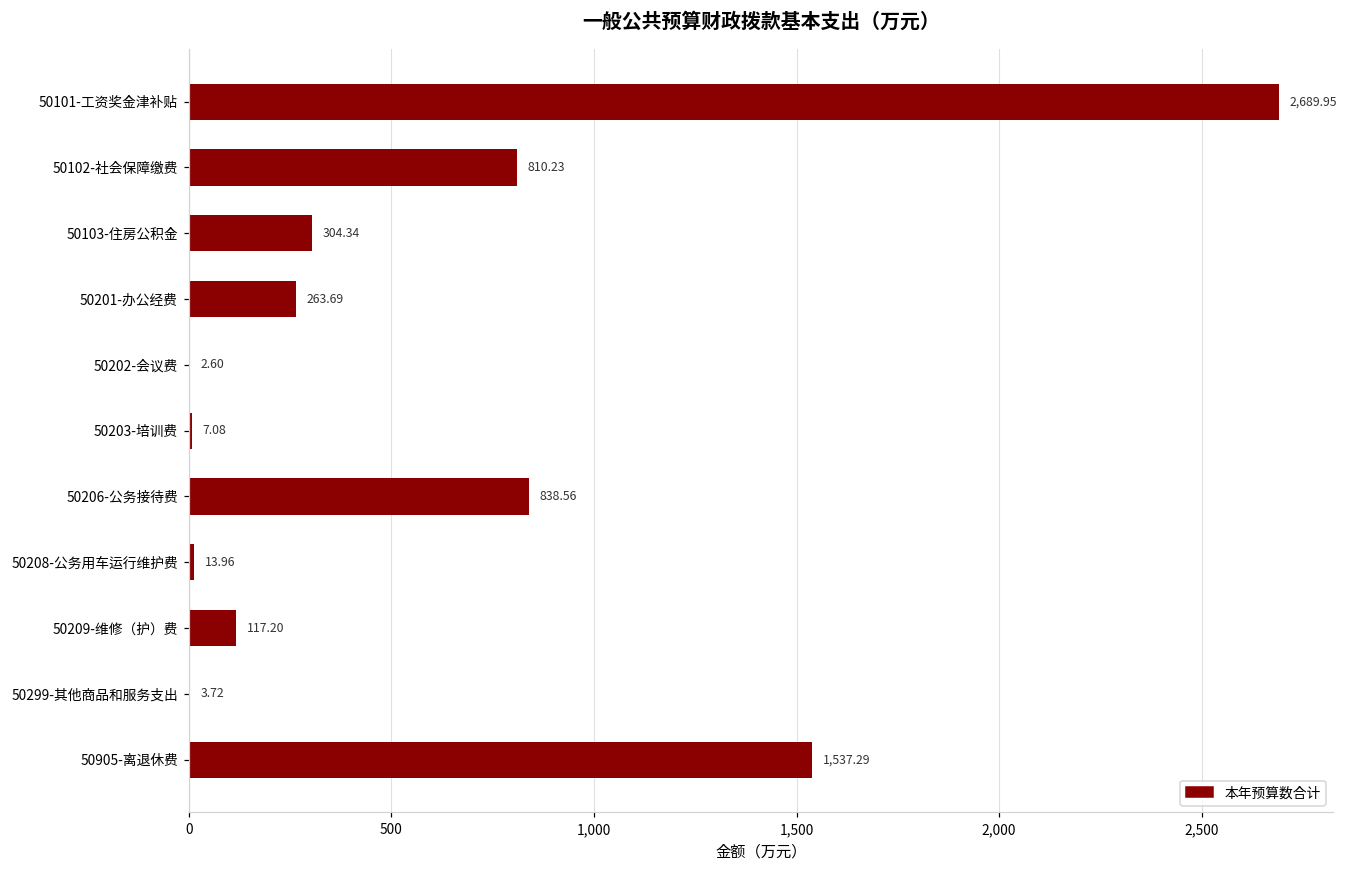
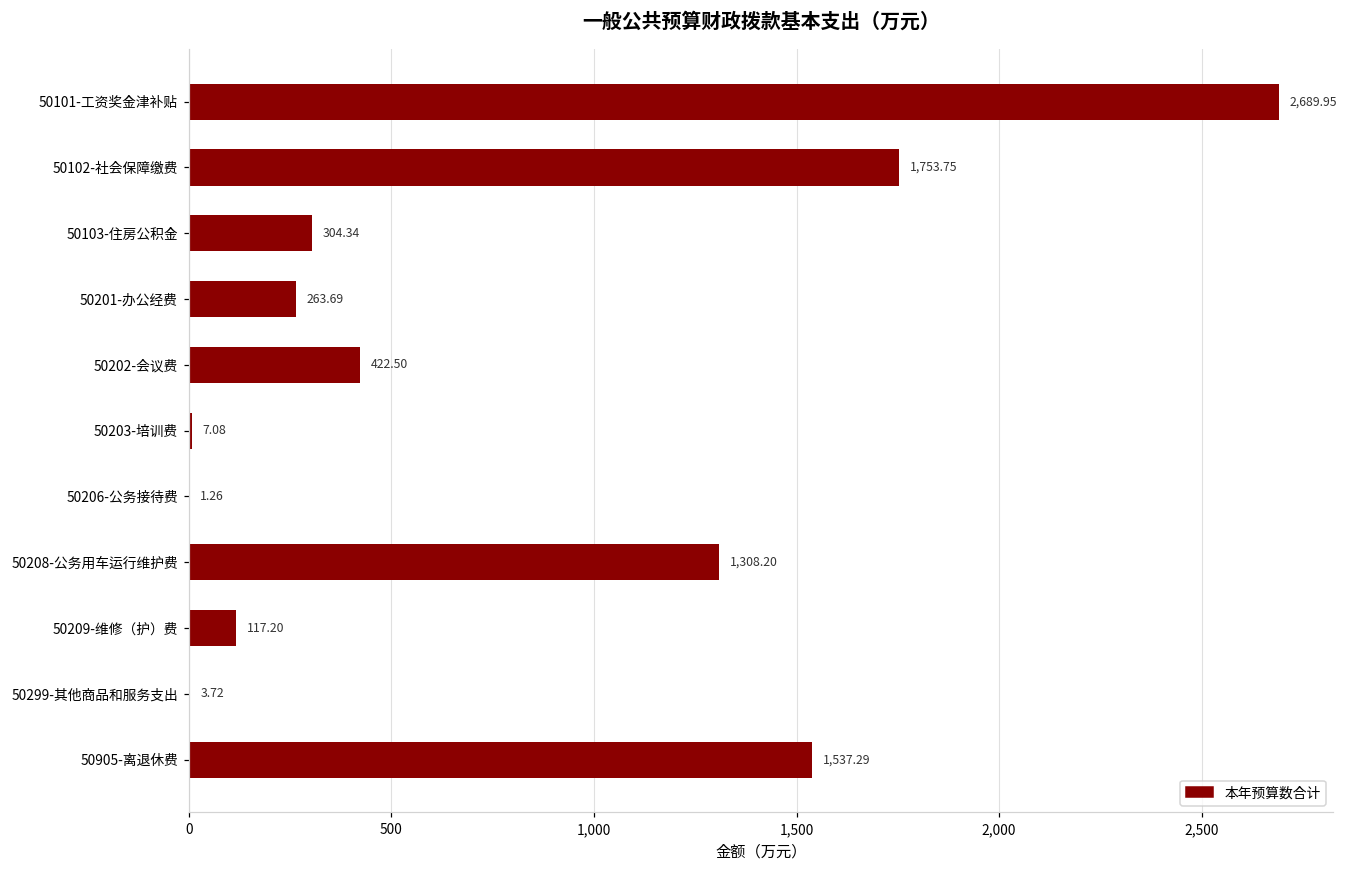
  {
    "50101-工资奖金津补贴": "2,689.95",
-   "50102-社会保障缴费": "810.23",
+   "50102-社会保障缴费": "1,753.75",
    "50103-住房公积金": "304.34",
    "50201-办公经费": "263.69",
-   "50202-会议费": "2.60",
+   "50202-会议费": "422.50",
    "50203-培训费": "7.08",
-   "50206-公务接待费": "838.56",
-   "50208-公务用车运行维护费": "13.96",
+   "50206-公务接待费": "1.26",
+   "50208-公务用车运行维护费": "1,308.20",
    "50209-维修（护）费": "117.20",
    "50299-其他商品和服务支出": "3.72",
    "50905-离退休费": "1,537.29"
  }
